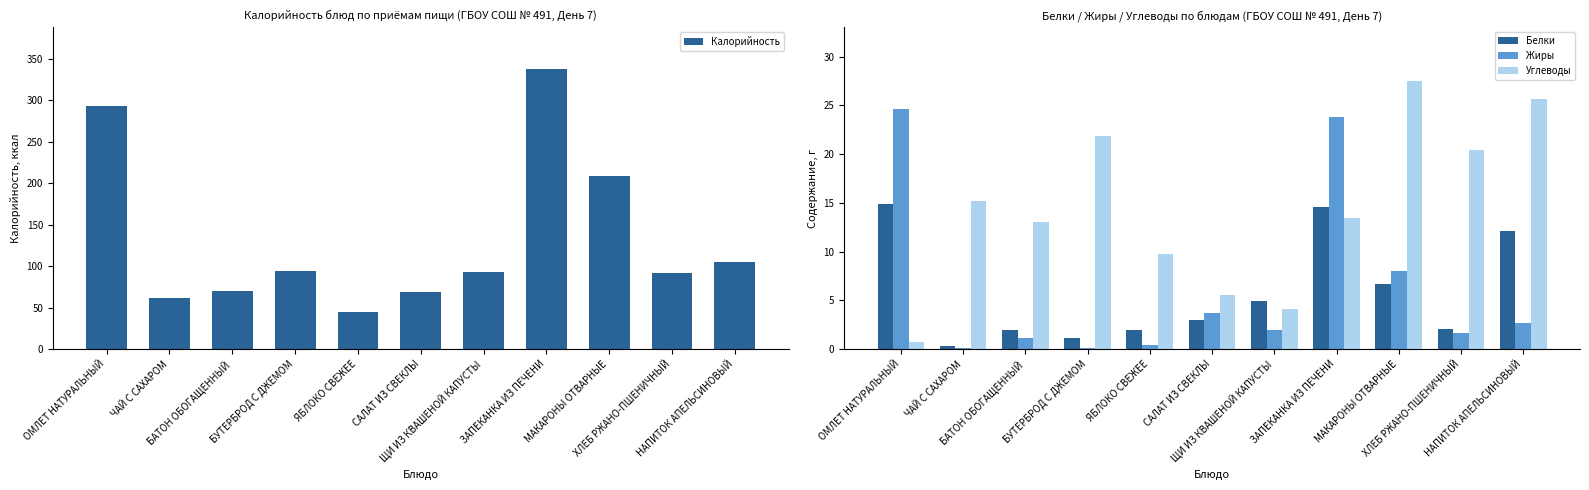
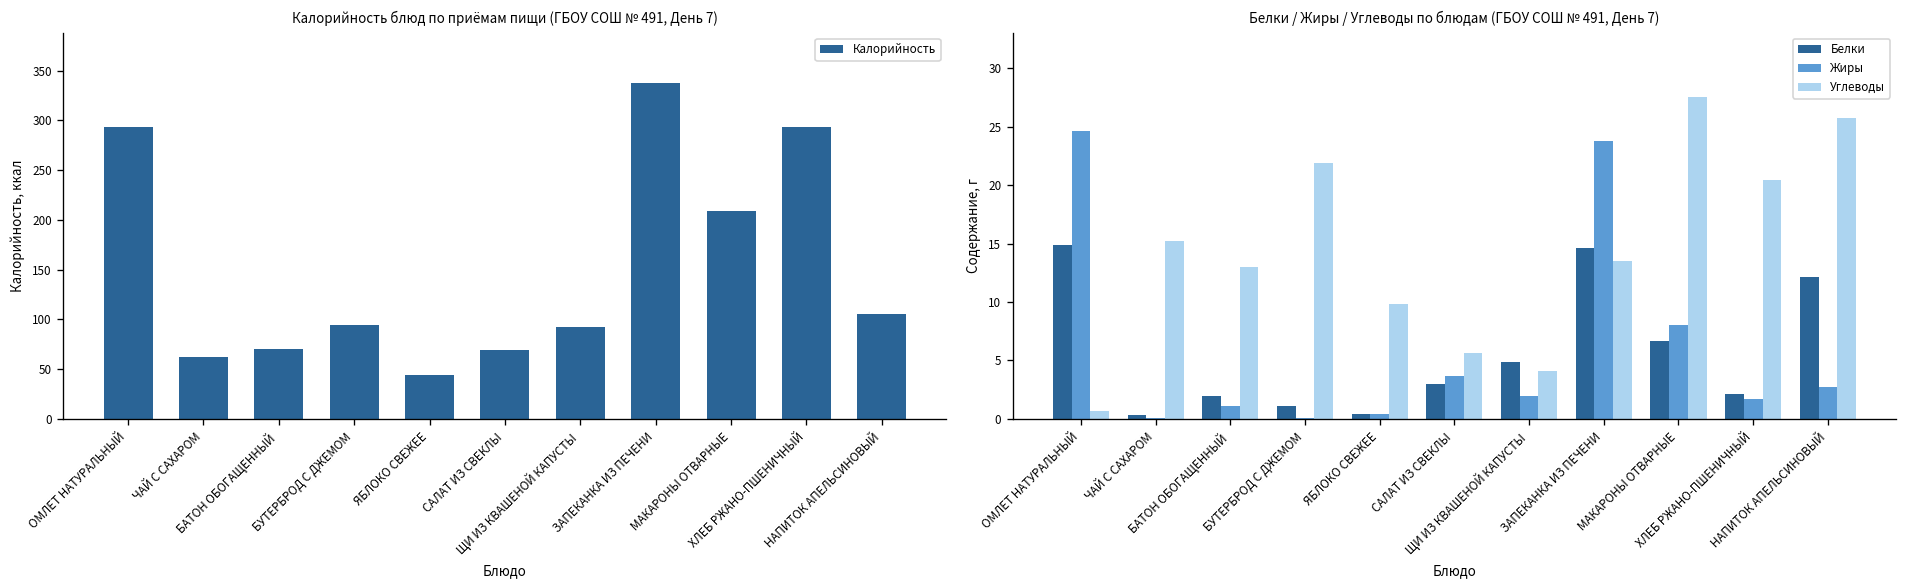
  {
    "Калорийность блюд по приёмам пищи (ГБОУ СОШ № 491, День 7)": {
      "ОМЛЕТ НАТУРАЛЬНЫЙ": 290,
      "ЧАЙ С САХАРОМ": 60,
      "БАТОН ОБОГАЩЕННЫЙ": 70,
      "БУТЕРБРОД С ДЖЕМОМ": 90,
      "ЯБЛОКО СВЕЖЕЕ": 40,
      "САЛАТ ИЗ СВЕКЛЫ": 70,
      "ЩИ ИЗ КВАШЕНОЙ КАПУСТЫ": 90,
      "ЗАПЕКАНКА ИЗ ПЕЧЕНИ": 340,
      "МАКАРОНЫ ОТВАРНЫЕ": 210,
-     "ХЛЕБ РЖАНО-ПШЕНИЧНЫЙ": 90,
+     "ХЛЕБ РЖАНО-ПШЕНИЧНЫЙ": 290,
      "НАПИТОК АПЕЛЬСИНОВЫЙ": 110
    },
    "Белки / Жиры / Углеводы по блюдам (ГБОУ СОШ № 491, День 7)": {
      "Белки": {
        "ОМЛЕТ НАТУРАЛЬНЫЙ": 15,
        "ЧАЙ С САХАРОМ": 0,
        "БАТОН ОБОГАЩЕННЫЙ": 2,
        "БУТЕРБРОД С ДЖЕМОМ": 1,
-       "ЯБЛОКО СВЕЖЕЕ": 2,
+       "ЯБЛОКО СВЕЖЕЕ": 0,
        "САЛАТ ИЗ СВЕКЛЫ": 3,
        "ЩИ ИЗ КВАШЕНОЙ КАПУСТЫ": 5,
        "ЗАПЕКАНКА ИЗ ПЕЧЕНИ": 15,
        "МАКАРОНЫ ОТВАРНЫЕ": 7,
        "ХЛЕБ РЖАНО-ПШЕНИЧНЫЙ": 2,
        "НАПИТОК АПЕЛЬСИНОВЫЙ": 12
      },
      "Жиры": {
        "ОМЛЕТ НАТУРАЛЬНЫЙ": 25,
        "БАТОН ОБОГАЩЕННЫЙ": 1,
        "ЯБЛОКО СВЕЖЕЕ": 0,
        "САЛАТ ИЗ СВЕКЛЫ": 4,
        "ЩИ ИЗ КВАШЕНОЙ КАПУСТЫ": 2,
        "ЗАПЕКАНКА ИЗ ПЕЧЕНИ": 24,
        "МАКАРОНЫ ОТВАРНЫЕ": 8,
        "ХЛЕБ РЖАНО-ПШЕНИЧНЫЙ": 2,
        "НАПИТОК АПЕЛЬСИНОВЫЙ": 3
      },
      "Углеводы": {
        "ОМЛЕТ НАТУРАЛЬНЫЙ": 1,
        "ЧАЙ С САХАРОМ": 15,
        "БАТОН ОБОГАЩЕННЫЙ": 13,
        "БУТЕРБРОД С ДЖЕМОМ": 22,
        "ЯБЛОКО СВЕЖЕЕ": 10,
        "САЛАТ ИЗ СВЕКЛЫ": 6,
        "ЩИ ИЗ КВАШЕНОЙ КАПУСТЫ": 4,
        "ЗАПЕКАНКА ИЗ ПЕЧЕНИ": 14,
        "МАКАРОНЫ ОТВАРНЫЕ": 28,
        "ХЛЕБ РЖАНО-ПШЕНИЧНЫЙ": 20,
        "НАПИТОК АПЕЛЬСИНОВЫЙ": 26
      }
    }
  }
